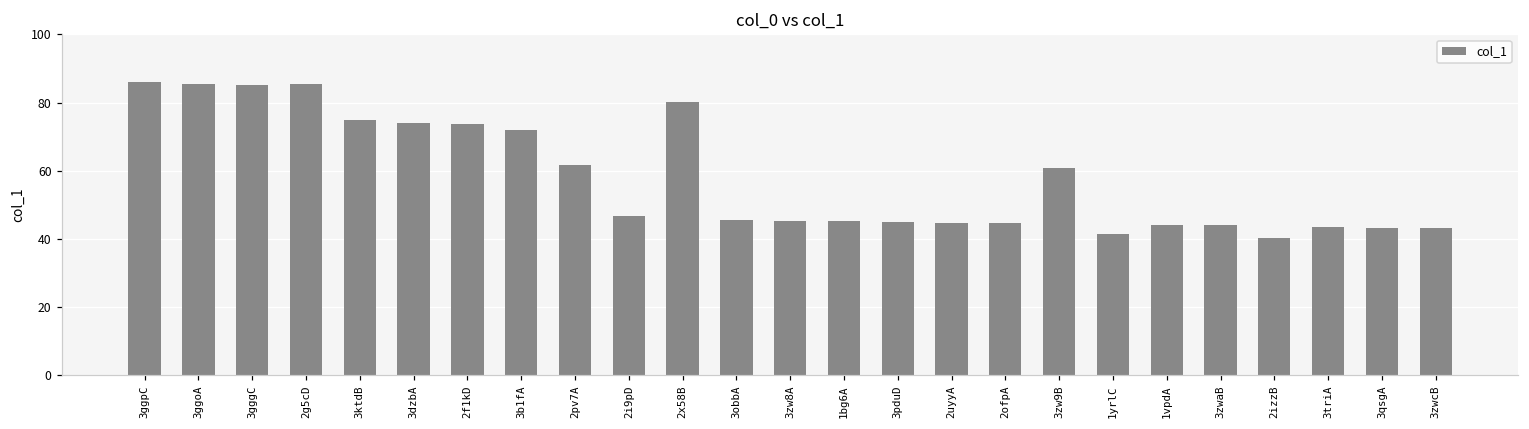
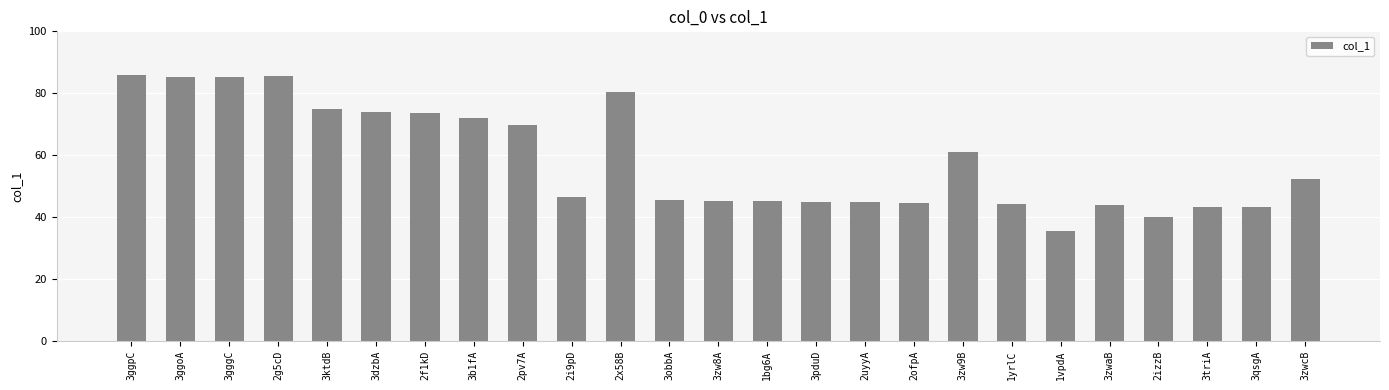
  {
    "3ggpC": 86,
    "3ggoA": 85,
    "3gggC": 85,
    "2g5cD": 86,
    "3ktdB": 75,
    "3dzbA": 74,
    "2f1kD": 74,
    "3b1fA": 72,
-   "2pv7A": 62,
+   "2pv7A": 70,
    "2i9pD": 47,
    "2x58B": 80,
    "3obbA": 45,
    "3zw8A": 45,
    "1bg6A": 45,
    "3pduD": 45,
    "2uyyA": 45,
    "2ofpA": 45,
    "3zw9B": 61,
-   "1yrlC": 41,
-   "1vpdA": 44,
+   "1yrlC": 44,
+   "1vpdA": 35,
    "3zwaB": 44,
    "2izzB": 40,
    "3triA": 43,
    "3qsgA": 43,
-   "3zwcB": 43
+   "3zwcB": 52
  }
